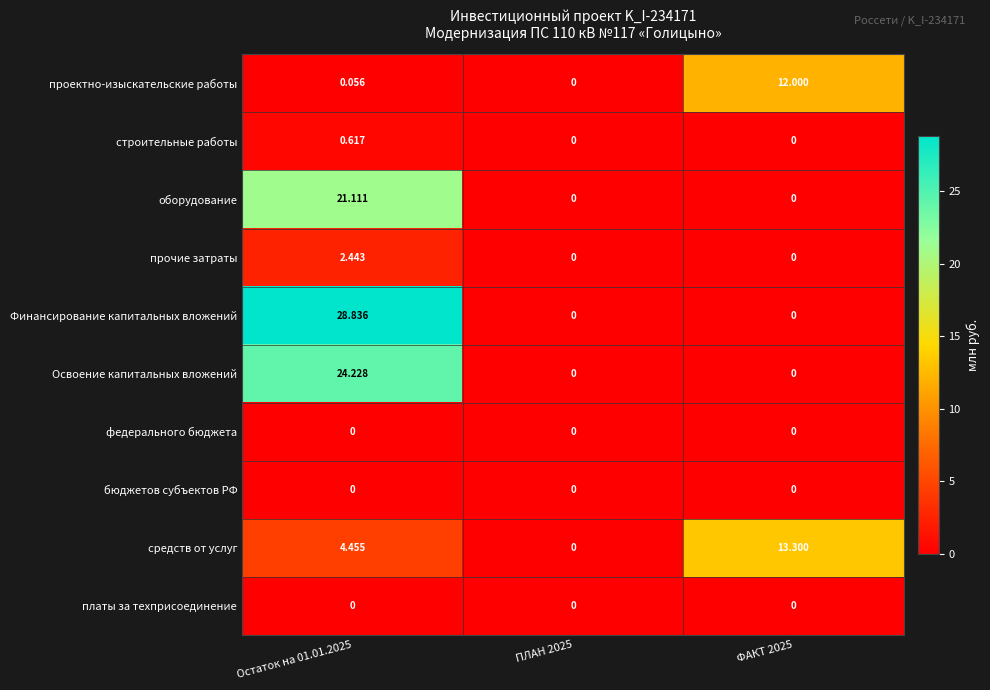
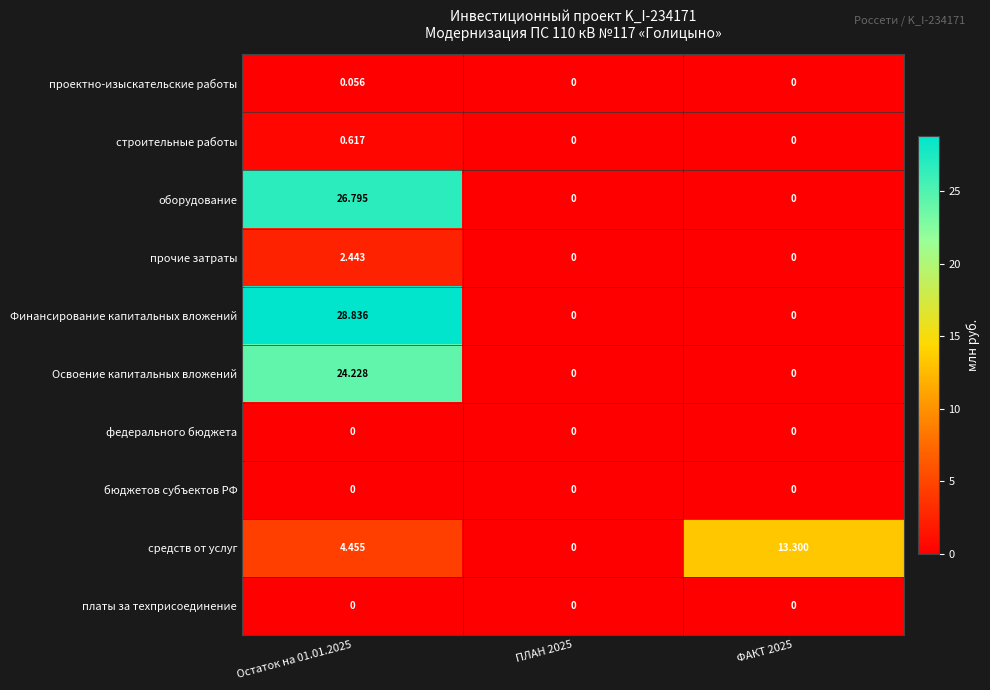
  {
    "проектно-изыскательские работы": {
      "Остаток на 01.01.2025": 0.056,
      "ПЛАН 2025": 0,
-     "ФАКТ 2025": 12.000
+     "ФАКТ 2025": 0
    },
    "строительные работы": {
      "Остаток на 01.01.2025": 0.617,
      "ПЛАН 2025": 0,
      "ФАКТ 2025": 0
    },
    "оборудование": {
-     "Остаток на 01.01.2025": 21.111,
+     "Остаток на 01.01.2025": 26.795,
      "ПЛАН 2025": 0,
      "ФАКТ 2025": 0
    },
    "прочие затраты": {
      "Остаток на 01.01.2025": 2.443,
      "ПЛАН 2025": 0,
      "ФАКТ 2025": 0
    },
    "Финансирование капитальных вложений": {
      "Остаток на 01.01.2025": 28.836,
      "ПЛАН 2025": 0,
      "ФАКТ 2025": 0
    },
    "Освоение капитальных вложений": {
      "Остаток на 01.01.2025": 24.228,
      "ПЛАН 2025": 0,
      "ФАКТ 2025": 0
    },
    "федерального бюджета": {
      "Остаток на 01.01.2025": 0,
      "ПЛАН 2025": 0,
      "ФАКТ 2025": 0
    },
    "бюджетов субъектов РФ": {
      "Остаток на 01.01.2025": 0,
      "ПЛАН 2025": 0,
      "ФАКТ 2025": 0
    },
    "средств от услуг": {
      "Остаток на 01.01.2025": 4.455,
      "ПЛАН 2025": 0,
      "ФАКТ 2025": 13.300
    },
    "платы за техприсоединение": {
      "Остаток на 01.01.2025": 0,
      "ПЛАН 2025": 0,
      "ФАКТ 2025": 0
    }
  }
